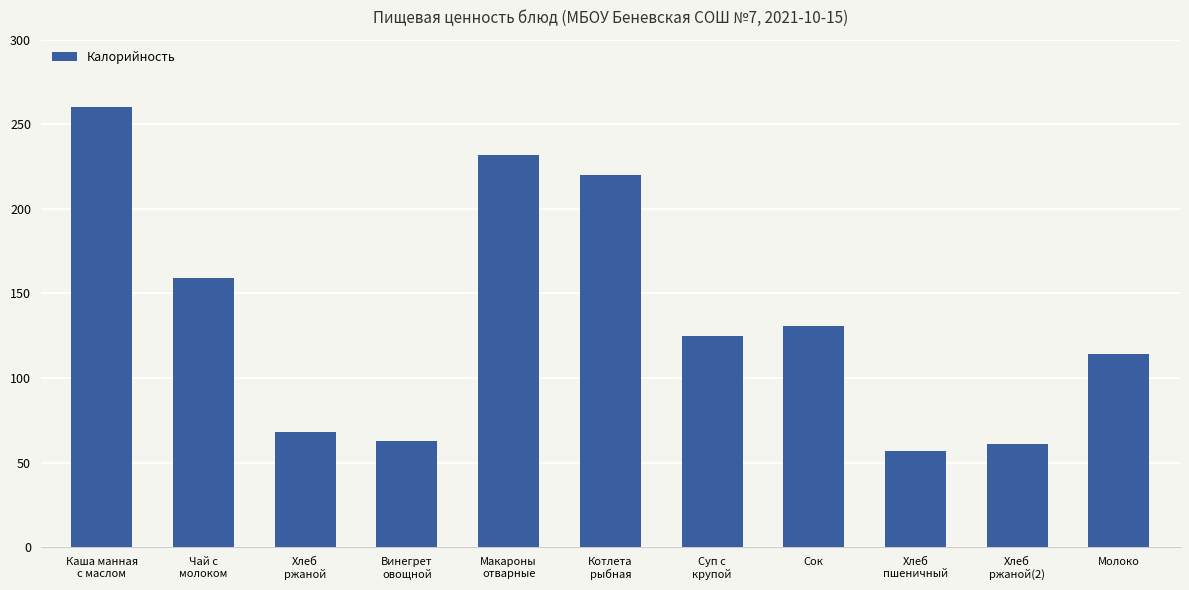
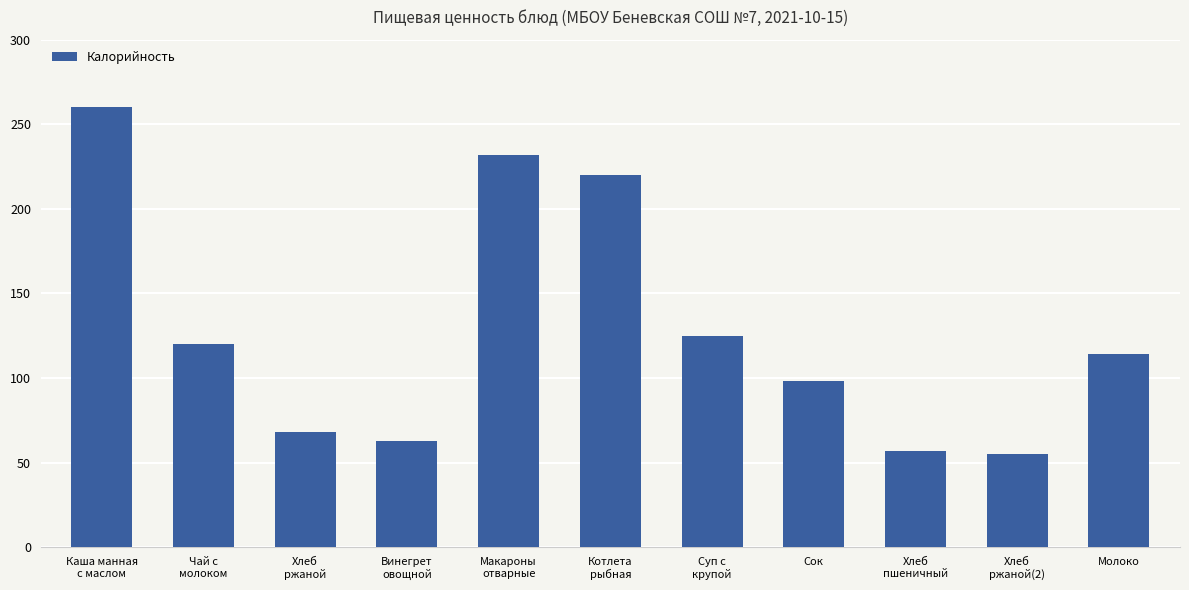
  {
    "Каша манная с маслом": 260,
-   "Чай с молоком": 159,
+   "Чай с молоком": 120,
    "Хлеб ржаной": 68,
    "Винегрет овощной": 63,
    "Макароны отварные": 232,
    "Котлета рыбная": 220,
    "Суп с крупой": 125,
-   "Сок": 131,
+   "Сок": 98,
    "Хлеб пшеничный": 57,
-   "Хлеб ржаной(2)": 61,
+   "Хлеб ржаной(2)": 55,
    "Молоко": 114
  }
